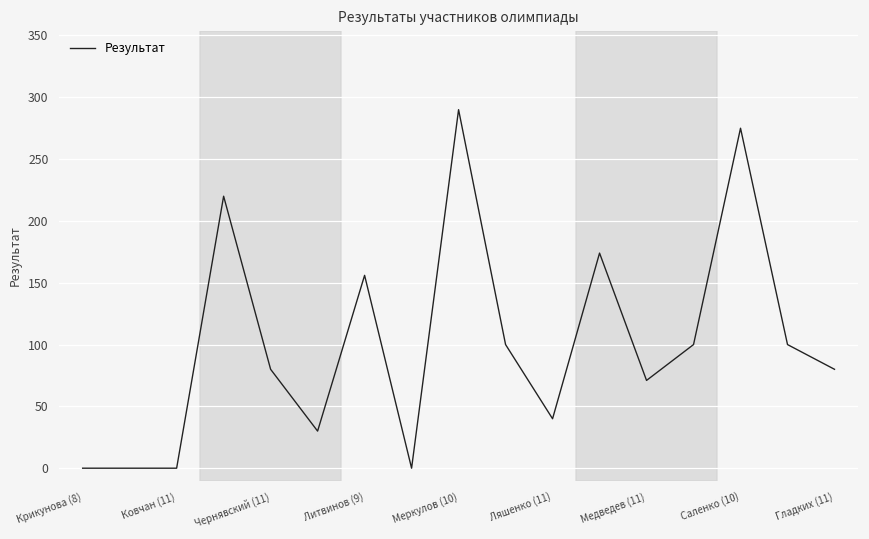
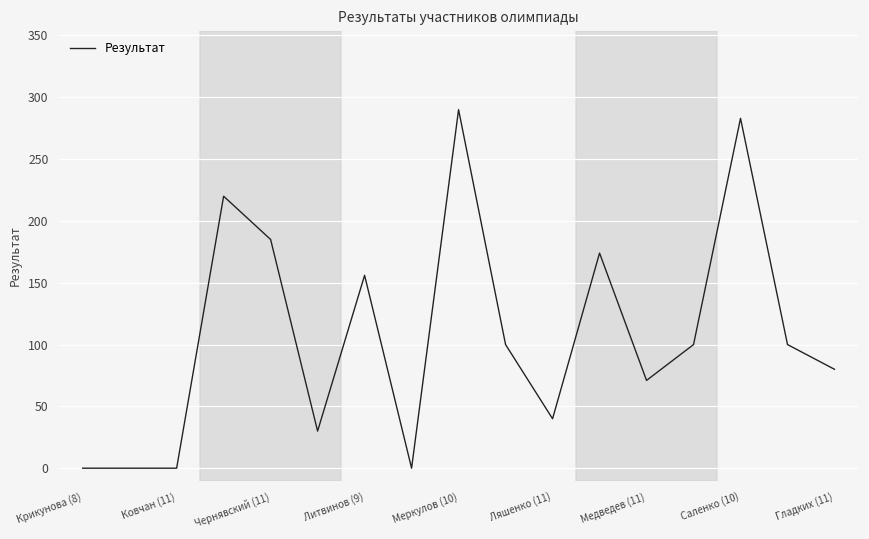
  {
    "Крикунова (8)": 0,
    "Ковчан (11)": 0,
-   "Чернявский (11)": 80,
+   "Чернявский (11)": 185,
    "Литвинов (9)": 156,
    "Меркулов (10)": 290,
    "Ляшенко (11)": 40,
    "Медведев (11)": 71,
-   "Саленко (10)": 275,
+   "Саленко (10)": 283,
    "Гладких (11)": 80
  }
